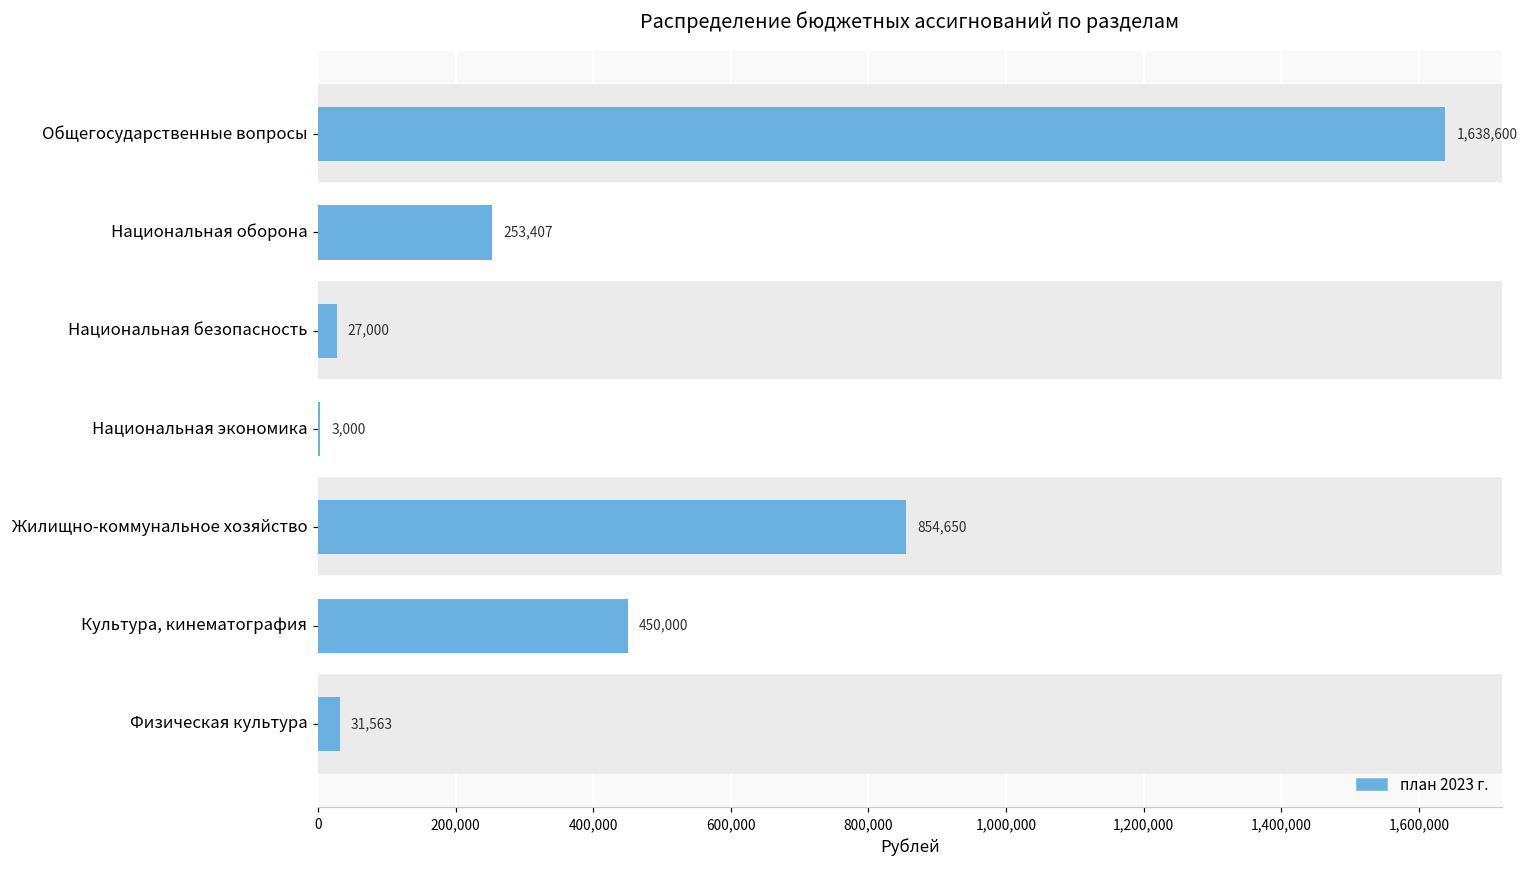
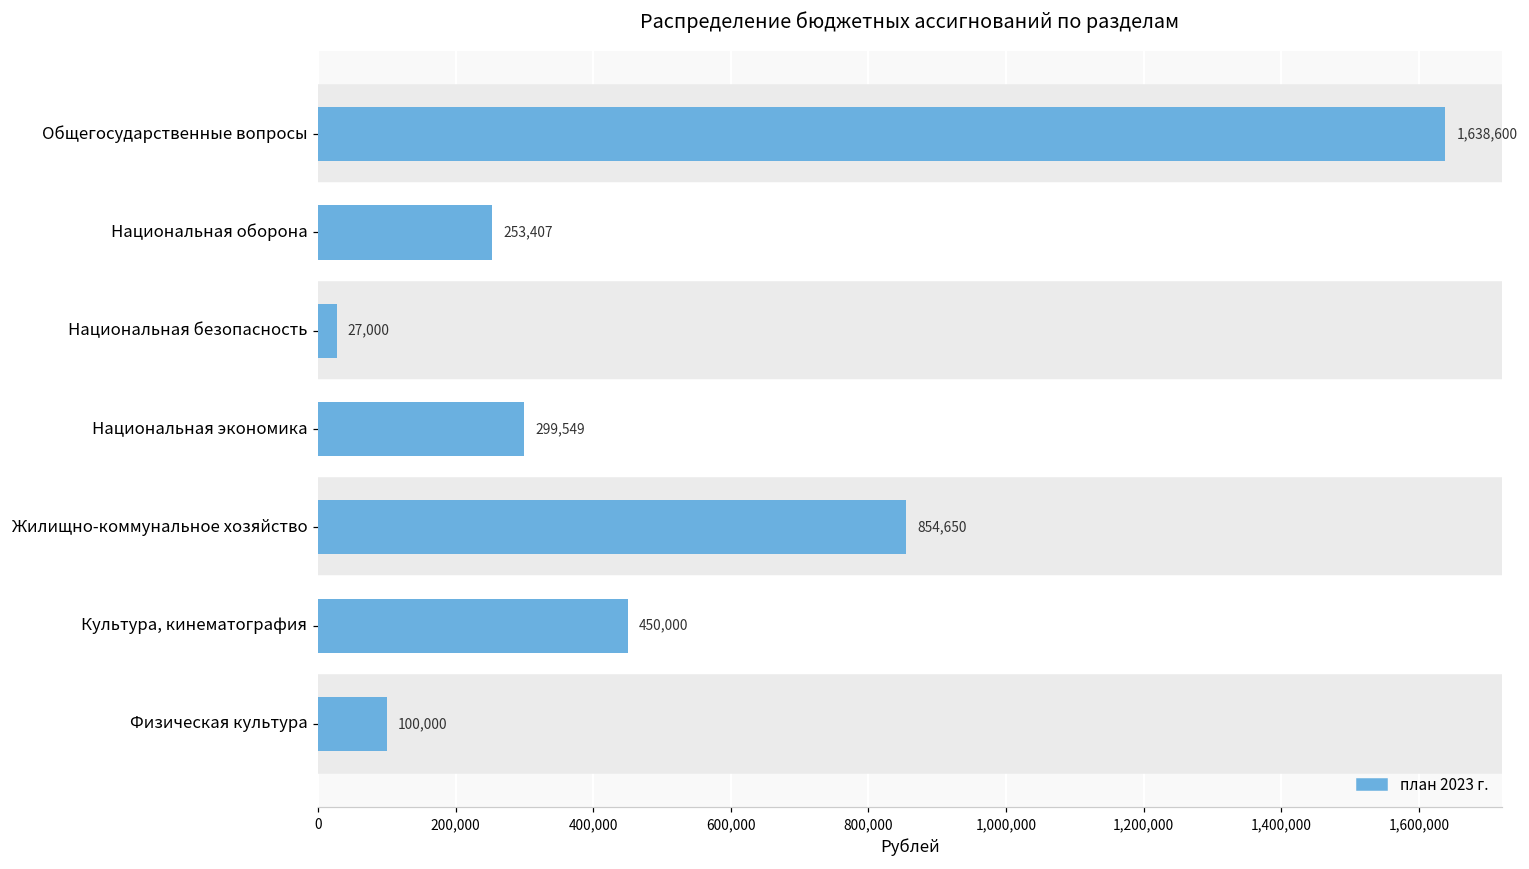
  {
    "Общегосударственные вопросы": "1,638,600",
    "Национальная оборона": "253,407",
    "Национальная безопасность": "27,000",
-   "Национальная экономика": "3,000",
+   "Национальная экономика": "299,549",
    "Жилищно-коммунальное хозяйство": "854,650",
    "Культура, кинематография": "450,000",
-   "Физическая культура": "31,563"
+   "Физическая культура": "100,000"
  }
